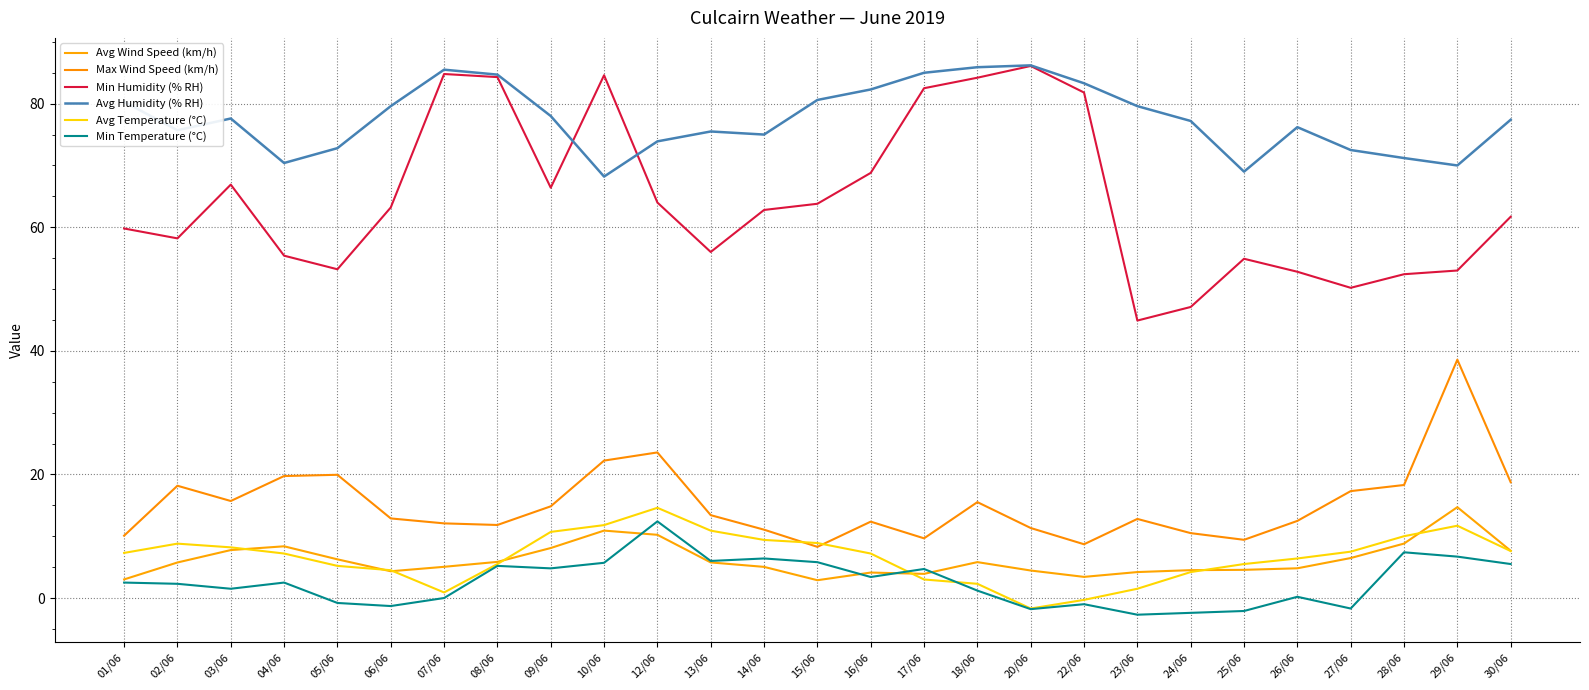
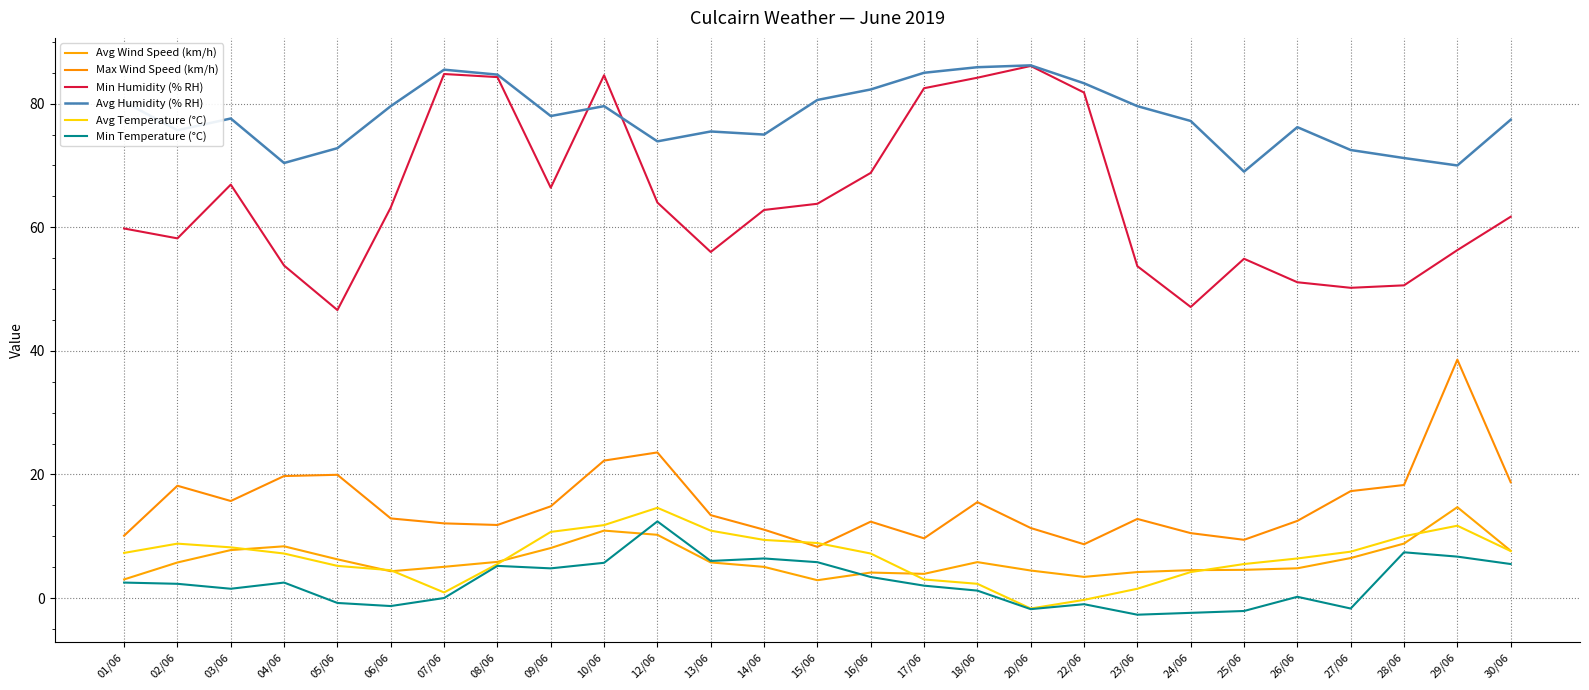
  {
    "Min Humidity (% RH)": {
      "01/06": 60,
      "02/06": 58,
      "03/06": 67,
-     "04/06": 55,
-     "05/06": 53,
+     "04/06": 54,
+     "05/06": 47,
      "06/06": 63,
      "07/06": 85,
      "09/06": 66,
      "10/06": 85,
      "12/06": 64,
      "13/06": 56,
      "14/06": 63,
      "15/06": 64,
      "16/06": 69,
      "17/06": 83,
      "18/06": 84,
      "22/06": 82,
-     "23/06": 45,
+     "23/06": 54,
      "24/06": 47,
      "25/06": 55,
-     "26/06": 53,
+     "26/06": 51,
      "27/06": 50,
-     "28/06": 52,
-     "29/06": 53,
+     "28/06": 51,
+     "29/06": 56,
      "30/06": 62
    },
    "Avg Humidity (% RH)": {
      "03/06": 78,
      "04/06": 70,
      "05/06": 73,
      "06/06": 80,
      "07/06": 86,
      "09/06": 78,
-     "10/06": 68,
+     "10/06": 80,
      "12/06": 74,
      "13/06": 76,
      "14/06": 75,
      "15/06": 81,
      "16/06": 82,
      "17/06": 85,
      "18/06": 86,
      "22/06": 83,
      "23/06": 80,
      "24/06": 77,
      "25/06": 69,
      "26/06": 76,
      "27/06": 73,
      "28/06": 71,
      "29/06": 70,
      "30/06": 77
    },
    "Min Temperature (°C)": {
      "01/06": 3,
      "02/06": 2,
      "03/06": 2,
      "04/06": 3,
      "05/06": -1,
      "06/06": -1,
      "07/06": 0,
      "09/06": 5,
      "10/06": 6,
      "12/06": 12,
      "14/06": 6,
      "15/06": 6,
      "16/06": 3,
-     "17/06": 5,
+     "17/06": 2,
      "18/06": 1,
      "22/06": -1,
      "23/06": -3,
      "24/06": -2,
      "25/06": -2,
      "26/06": 0,
      "27/06": -2,
      "28/06": 7,
      "29/06": 7,
      "30/06": 6
    }
  }
